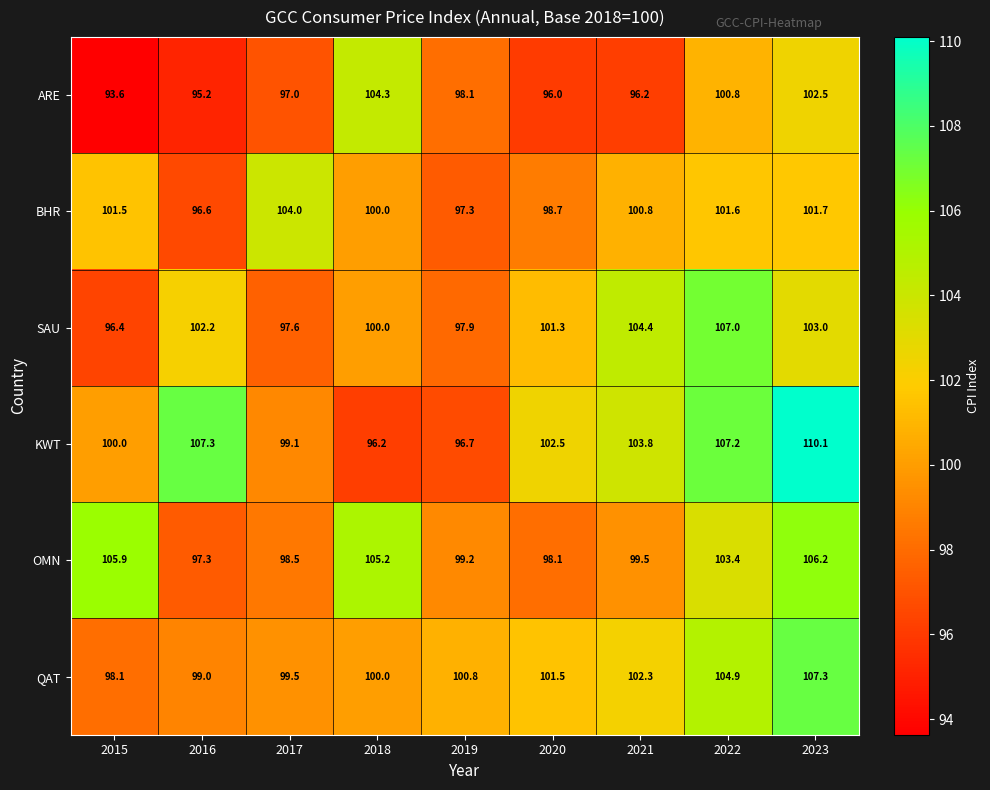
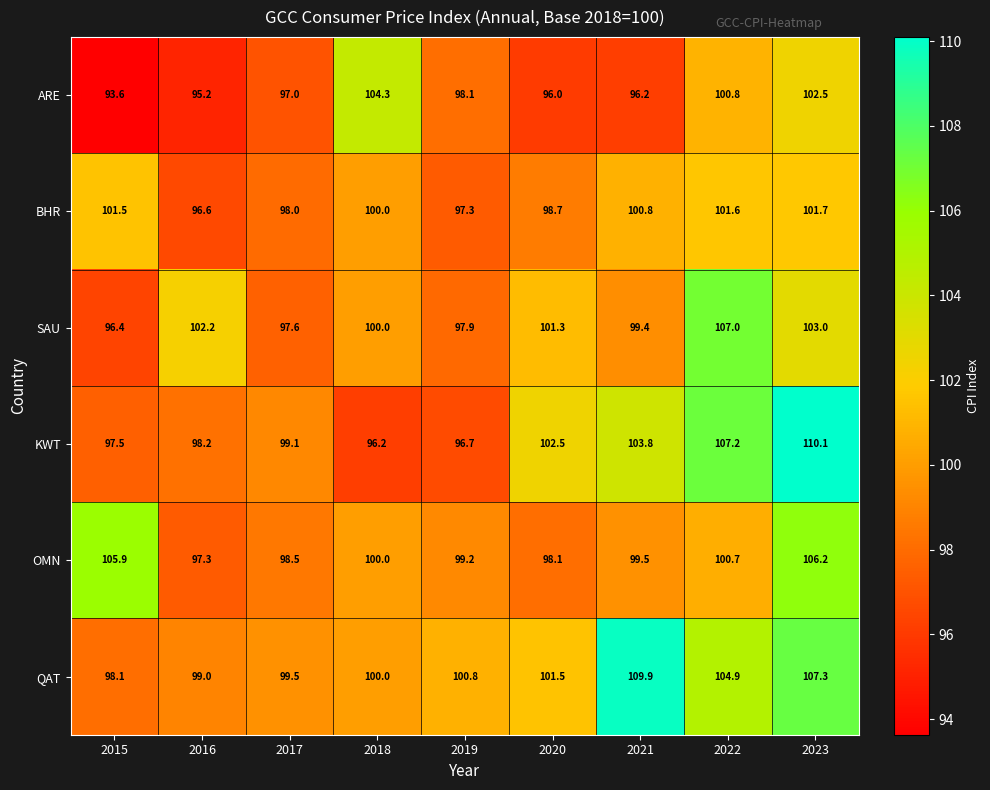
  {
    "ARE": {
      "2015": 93.6,
      "2016": 95.2,
      "2017": 97.0,
      "2018": 104.3,
      "2019": 98.1,
      "2020": 96.0,
      "2021": 96.2,
      "2022": 100.8,
      "2023": 102.5
    },
    "BHR": {
      "2015": 101.5,
      "2016": 96.6,
-     "2017": 104.0,
+     "2017": 98.0,
      "2018": 100.0,
      "2019": 97.3,
      "2020": 98.7,
      "2021": 100.8,
      "2022": 101.6,
      "2023": 101.7
    },
    "SAU": {
      "2015": 96.4,
      "2016": 102.2,
      "2017": 97.6,
      "2018": 100.0,
      "2019": 97.9,
      "2020": 101.3,
-     "2021": 104.4,
+     "2021": 99.4,
      "2022": 107.0,
      "2023": 103.0
    },
    "KWT": {
-     "2015": 100.0,
-     "2016": 107.3,
+     "2015": 97.5,
+     "2016": 98.2,
      "2017": 99.1,
      "2018": 96.2,
      "2019": 96.7,
      "2020": 102.5,
      "2021": 103.8,
      "2022": 107.2,
      "2023": 110.1
    },
    "OMN": {
      "2015": 105.9,
      "2016": 97.3,
      "2017": 98.5,
-     "2018": 105.2,
+     "2018": 100.0,
      "2019": 99.2,
      "2020": 98.1,
      "2021": 99.5,
-     "2022": 103.4,
+     "2022": 100.7,
      "2023": 106.2
    },
    "QAT": {
      "2015": 98.1,
      "2016": 99.0,
      "2017": 99.5,
      "2018": 100.0,
      "2019": 100.8,
      "2020": 101.5,
-     "2021": 102.3,
+     "2021": 109.9,
      "2022": 104.9,
      "2023": 107.3
    }
  }
